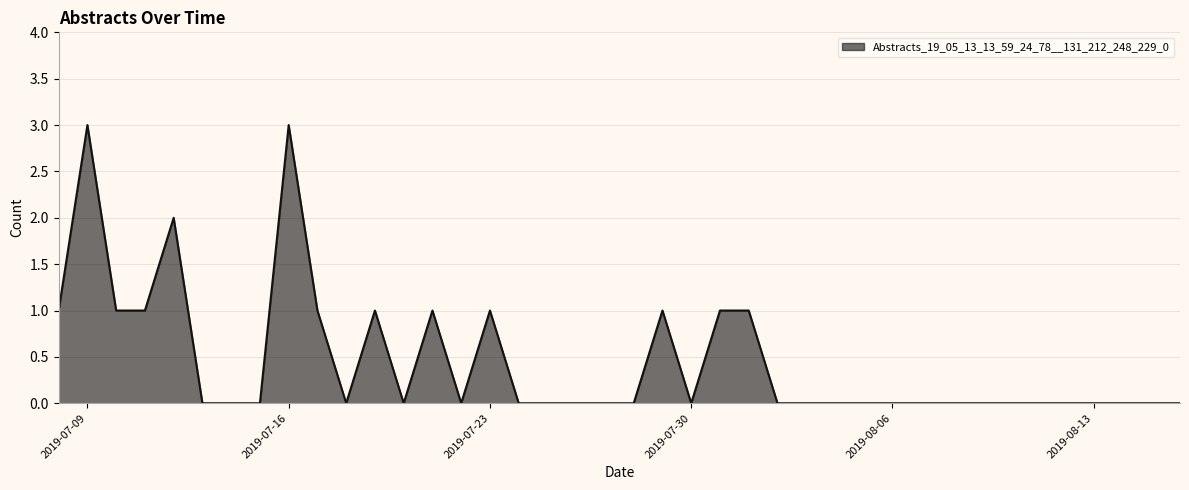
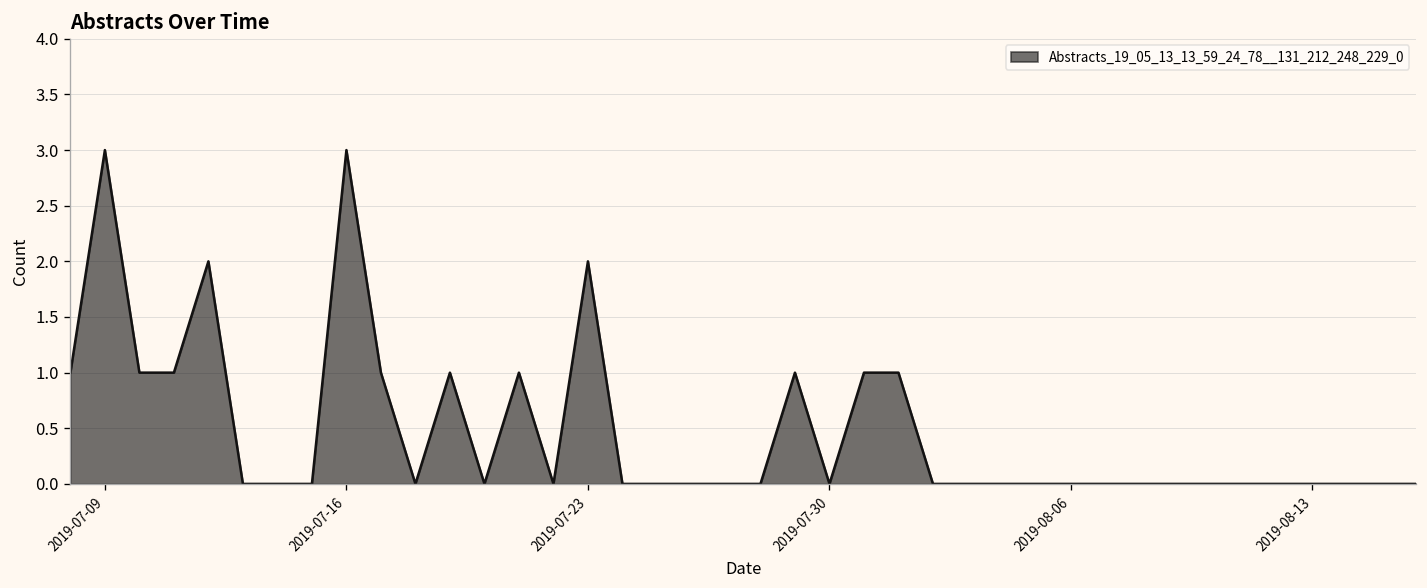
  {
    "2019-07-09": 3,
    "2019-07-16": 3,
-   "2019-07-23": 1,
+   "2019-07-23": 2,
    "2019-07-30": 0,
    "2019-08-06": 0,
    "2019-08-13": 0
  }
